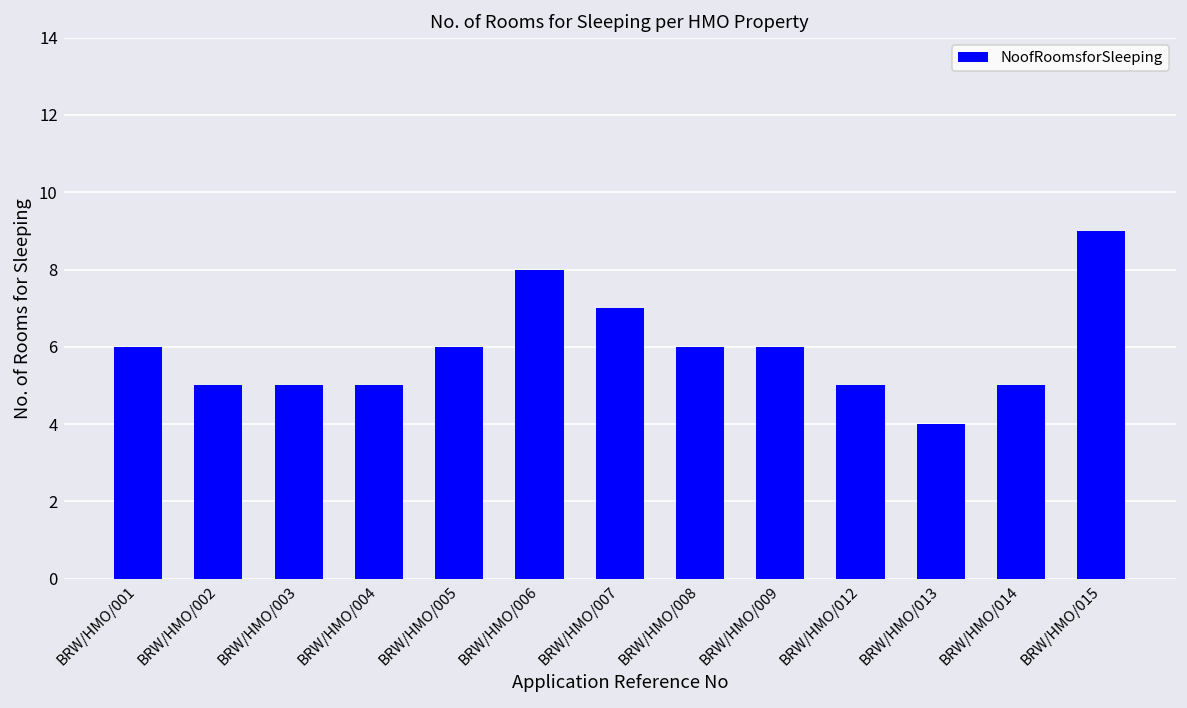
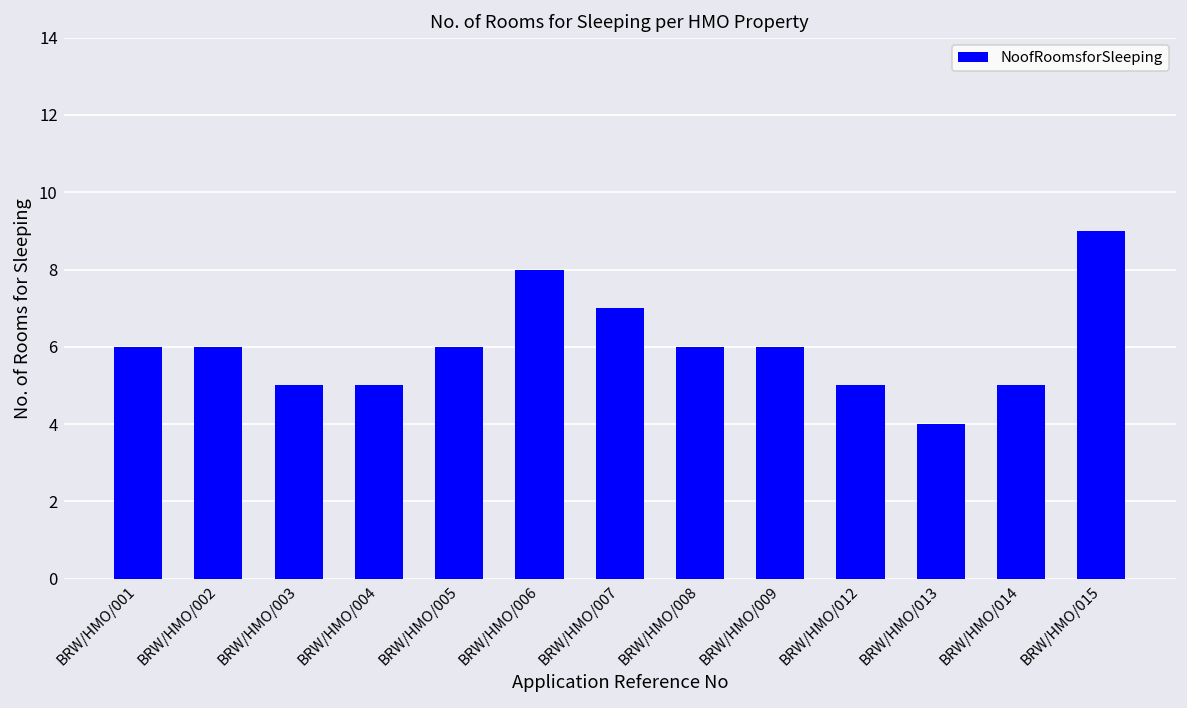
  {
    "BRW/HMO/001": 6,
-   "BRW/HMO/002": 5,
+   "BRW/HMO/002": 6,
    "BRW/HMO/003": 5,
    "BRW/HMO/004": 5,
    "BRW/HMO/005": 6,
    "BRW/HMO/006": 8,
    "BRW/HMO/007": 7,
    "BRW/HMO/008": 6,
    "BRW/HMO/009": 6,
    "BRW/HMO/012": 5,
    "BRW/HMO/013": 4,
    "BRW/HMO/014": 5,
    "BRW/HMO/015": 9
  }
